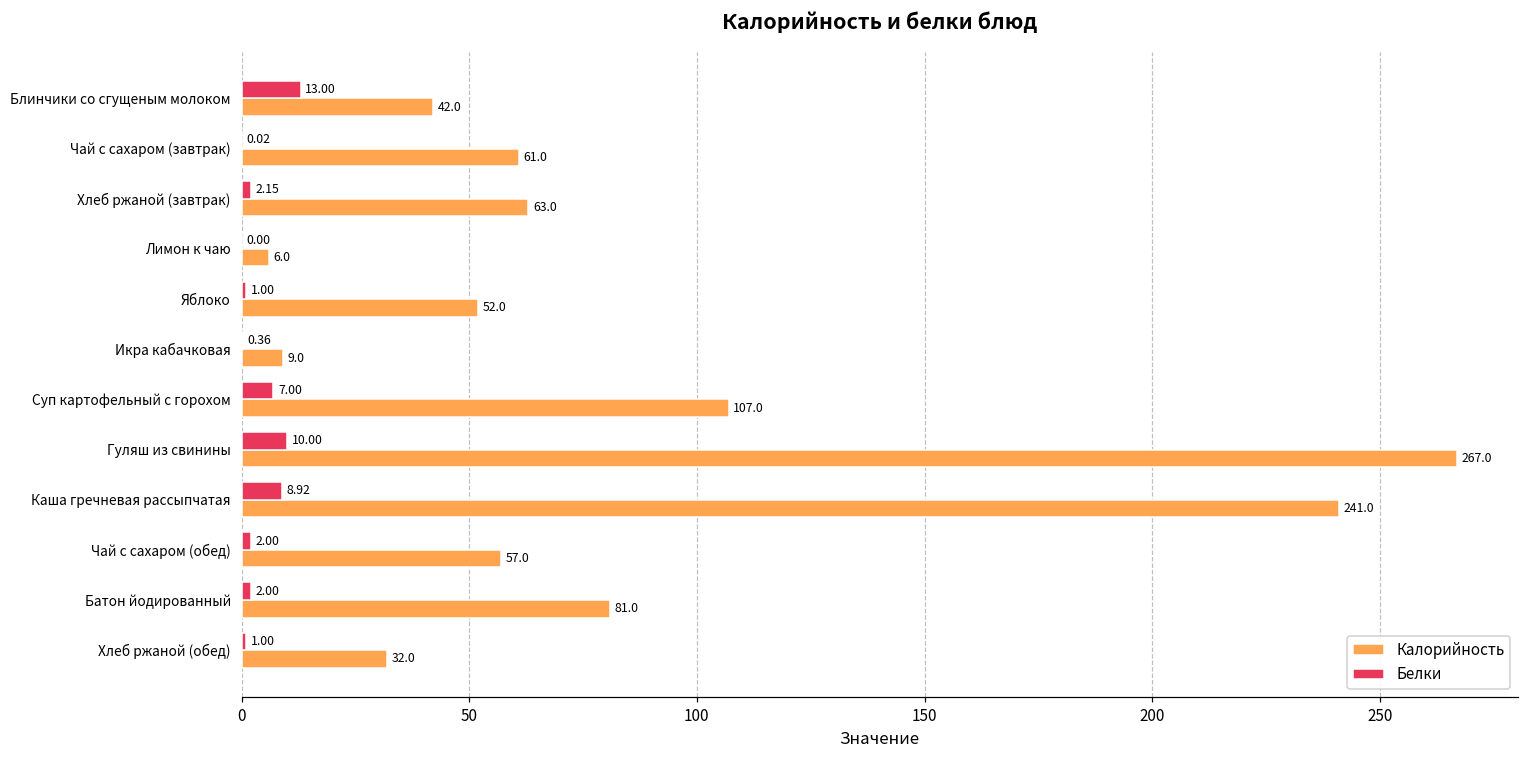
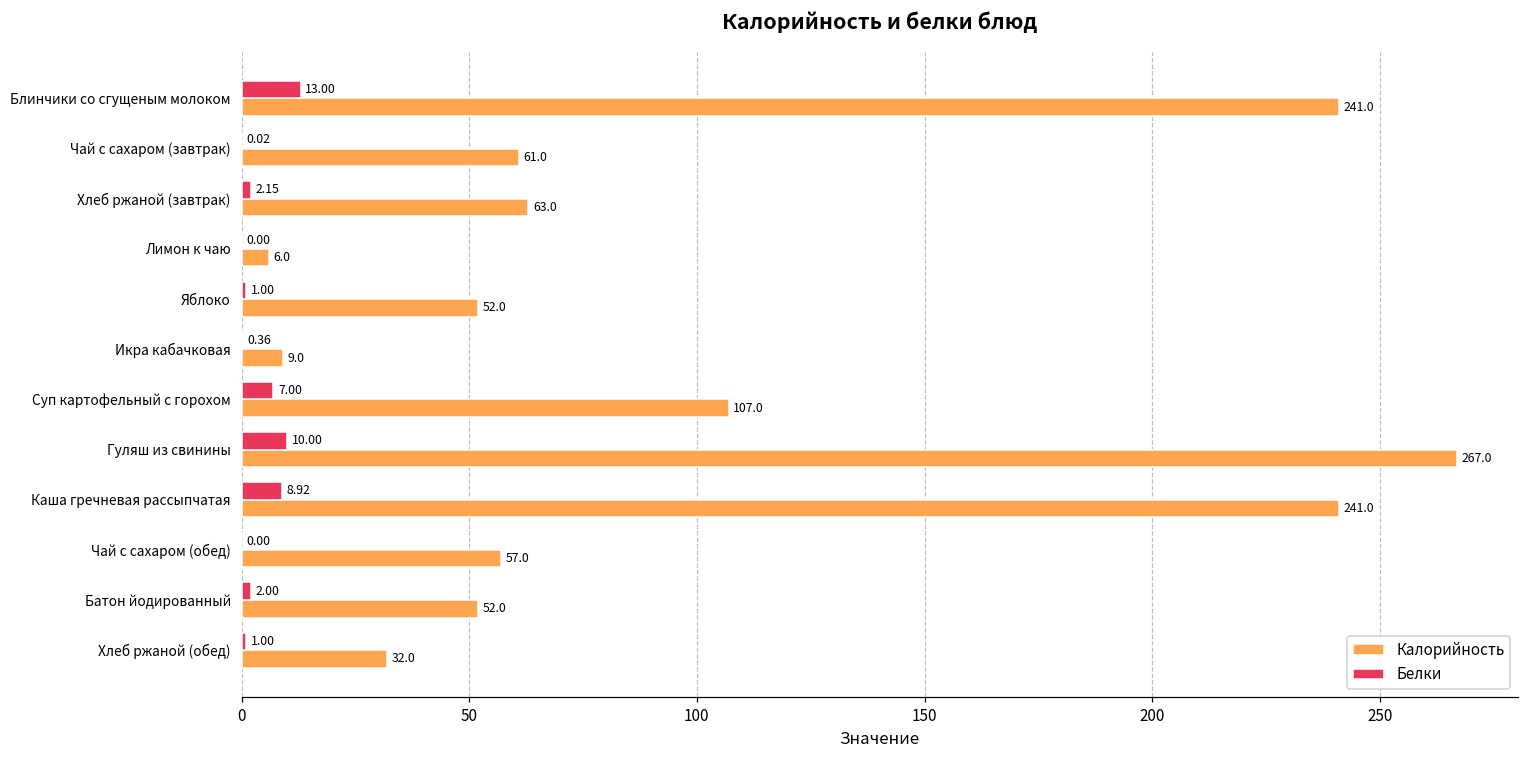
  {
    "Калорийность": {
-     "Блинчики со сгущеным молоком": 42.0,
+     "Блинчики со сгущеным молоком": 241.0,
      "Чай с сахаром (завтрак)": 61.0,
      "Хлеб ржаной (завтрак)": 63.0,
      "Лимон к чаю": 6.0,
      "Яблоко": 52.0,
      "Икра кабачковая": 9.0,
      "Суп картофельный с горохом": 107.0,
      "Гуляш из свинины": 267.0,
      "Каша гречневая рассыпчатая": 241.0,
      "Чай с сахаром (обед)": 57.0,
-     "Батон йодированный": 81.0,
+     "Батон йодированный": 52.0,
      "Хлеб ржаной (обед)": 32.0
    },
    "Белки": {
      "Блинчики со сгущеным молоком": 13.00,
      "Чай с сахаром (завтрак)": 0.02,
      "Хлеб ржаной (завтрак)": 2.15,
      "Лимон к чаю": 0.00,
      "Яблоко": 1.00,
      "Икра кабачковая": 0.36,
      "Суп картофельный с горохом": 7.00,
      "Гуляш из свинины": 10.00,
      "Каша гречневая рассыпчатая": 8.92,
-     "Чай с сахаром (обед)": 2.00,
+     "Чай с сахаром (обед)": 0.00,
      "Батон йодированный": 2.00,
      "Хлеб ржаной (обед)": 1.00
    }
  }
